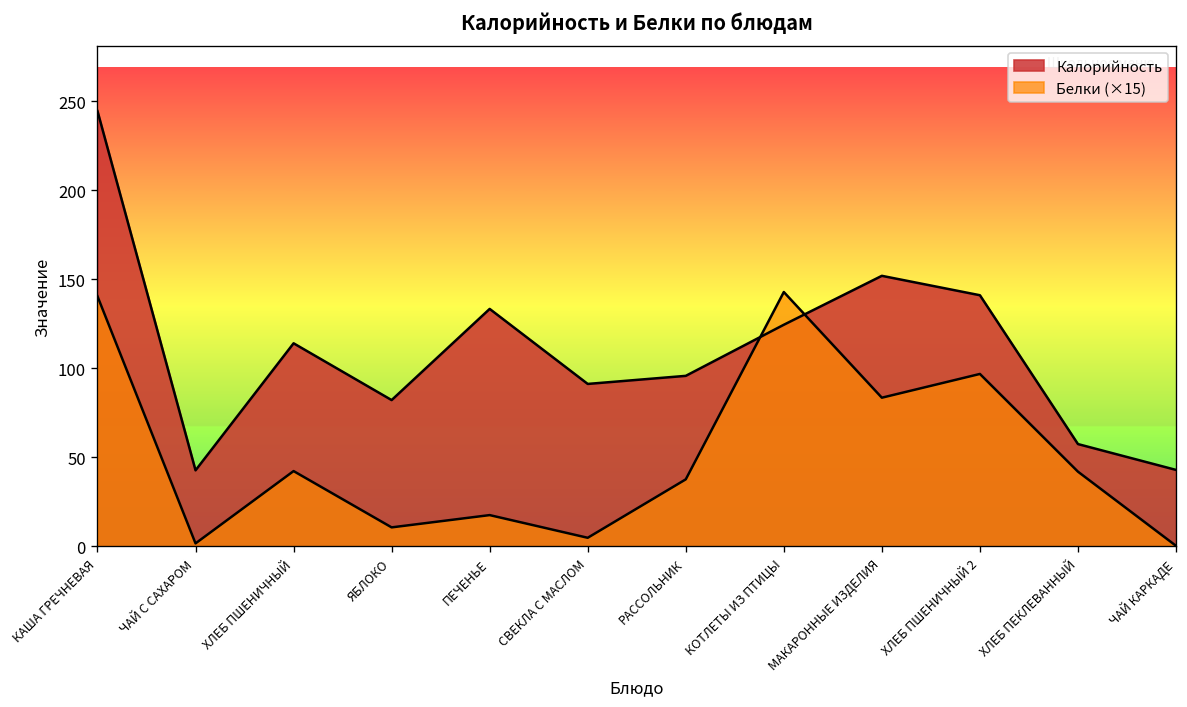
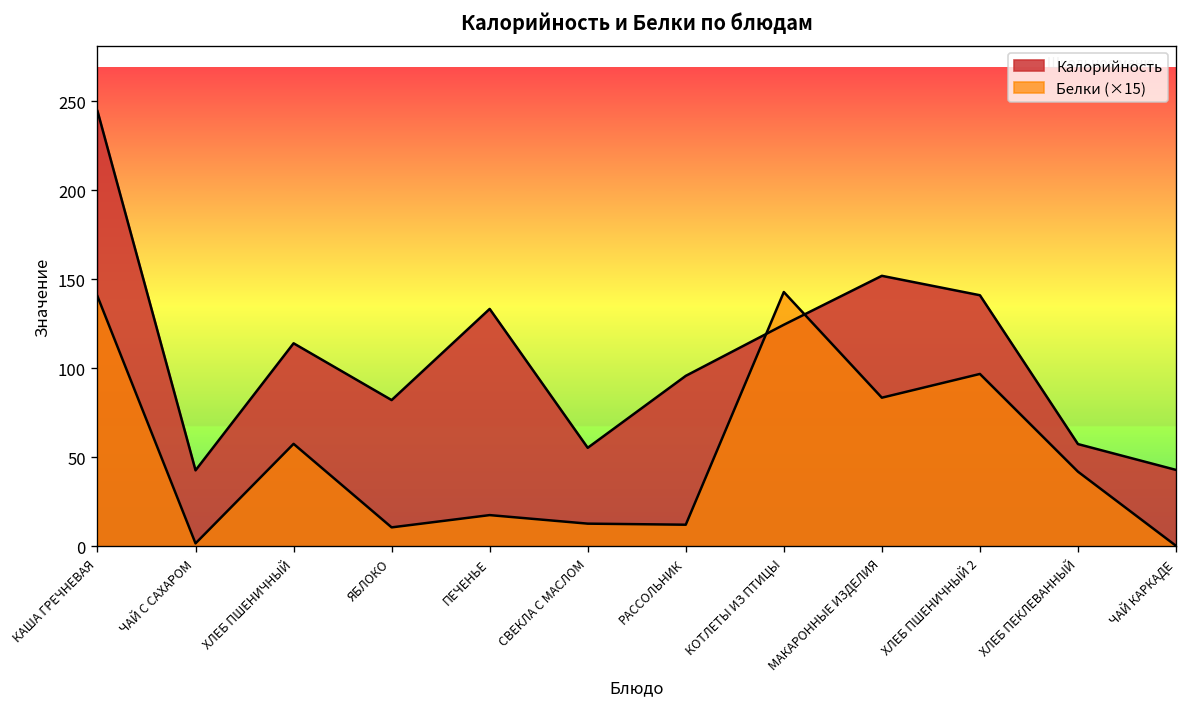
  {
    "Калорийность": {
      "КАША ГРЕЧНЕВАЯ": 245,
      "ЧАЙ С САХАРОМ": 43,
      "ХЛЕБ ПШЕНИЧНЫЙ": 114,
      "ЯБЛОКО": 82,
      "ПЕЧЕНЬЕ": 133,
-     "СВЕКЛА С МАСЛОМ": 91,
+     "СВЕКЛА С МАСЛОМ": 55,
      "РАССОЛЬНИК": 96,
      "КОТЛЕТЫ ИЗ ПТИЦЫ": 124,
      "МАКАРОННЫЕ ИЗДЕЛИЯ": 152,
      "ХЛЕБ ПШЕНИЧНЫЙ 2": 141,
      "ХЛЕБ ПЕКЛЕВАННЫЙ": 57,
      "ЧАЙ КАРКАДЕ": 43
    },
    "Белки (×15)": {
      "КАША ГРЕЧНЕВАЯ": 140,
      "ЧАЙ С САХАРОМ": 2,
-     "ХЛЕБ ПШЕНИЧНЫЙ": 42,
+     "ХЛЕБ ПШЕНИЧНЫЙ": 57,
      "ЯБЛОКО": 11,
      "ПЕЧЕНЬЕ": 17,
-     "СВЕКЛА С МАСЛОМ": 5,
-     "РАССОЛЬНИК": 38,
+     "СВЕКЛА С МАСЛОМ": 13,
+     "РАССОЛЬНИК": 12,
      "КОТЛЕТЫ ИЗ ПТИЦЫ": 143,
      "МАКАРОННЫЕ ИЗДЕЛИЯ": 83,
      "ХЛЕБ ПШЕНИЧНЫЙ 2": 97,
      "ХЛЕБ ПЕКЛЕВАННЫЙ": 42,
      "ЧАЙ КАРКАДЕ": 0
    }
  }
